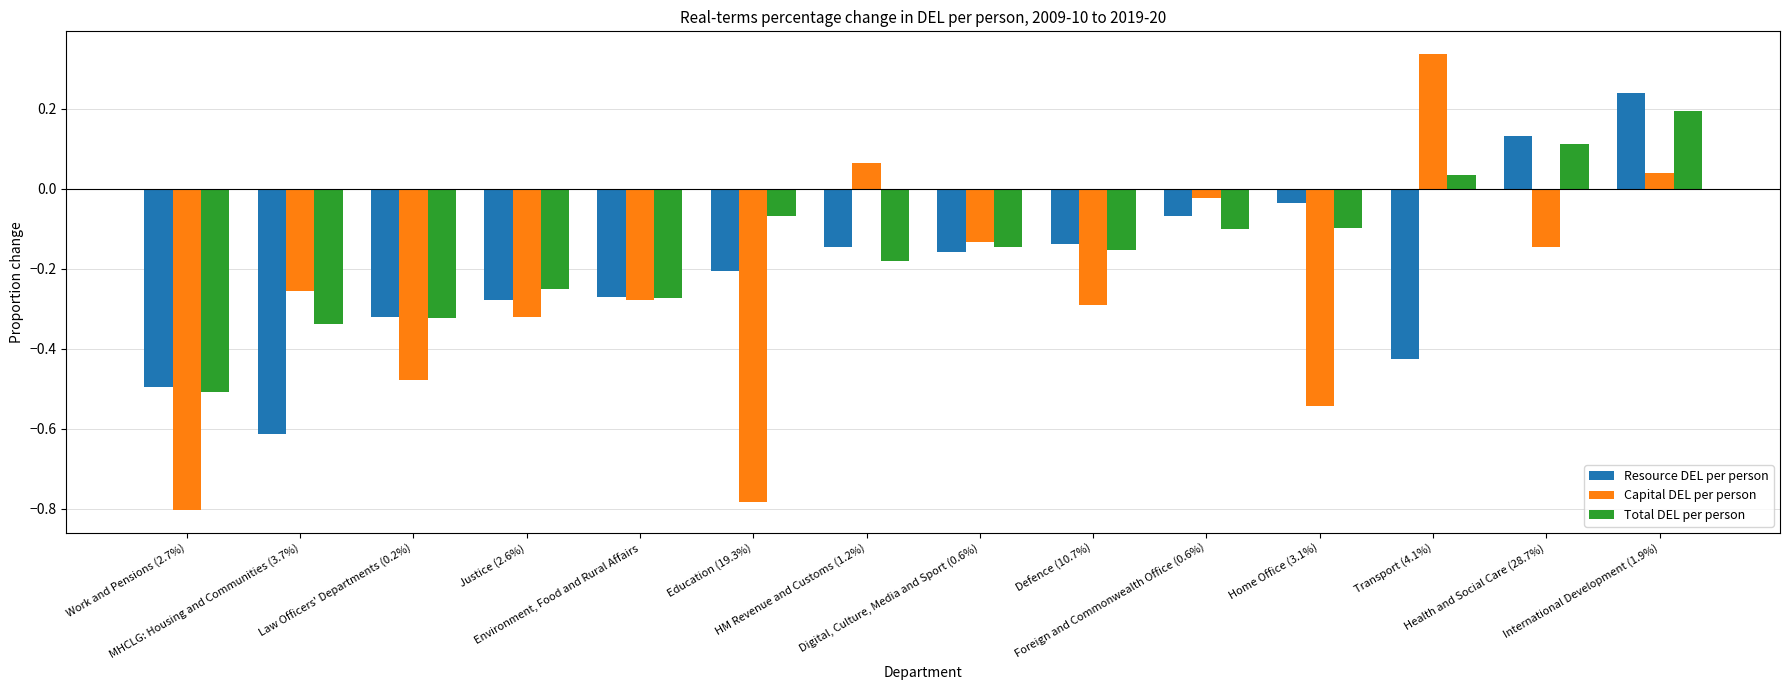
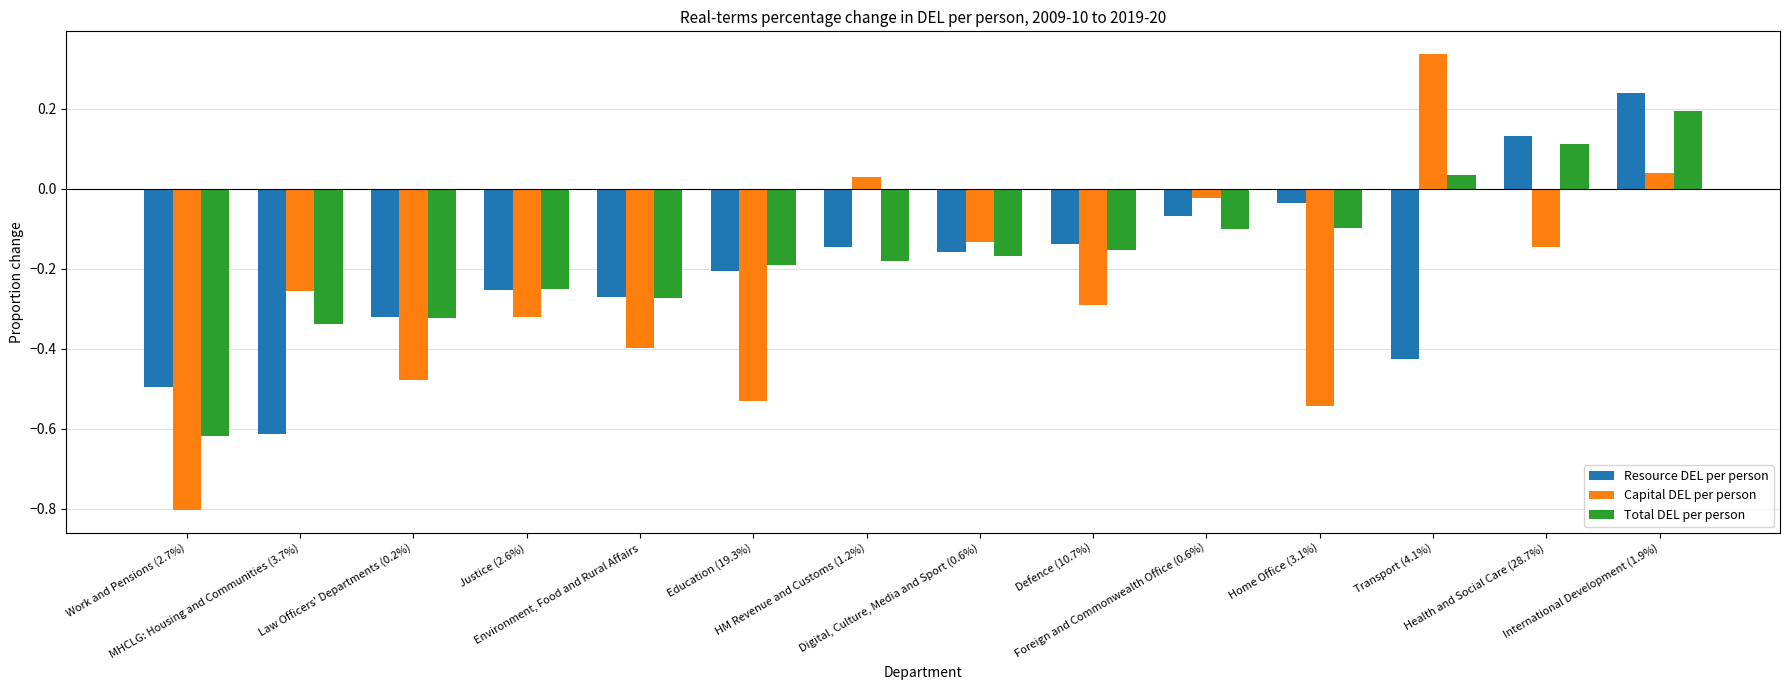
  {
    "Resource DEL per person": {
      "Work and Pensions (2.7%)": -0.50,
      "MHCLG: Housing and Communities (3.7%)": -0.61,
      "Law Officers' Departments (0.2%)": -0.32,
-     "Justice (2.6%)": -0.28,
+     "Justice (2.6%)": -0.25,
      "Environment, Food and Rural Affairs": -0.27,
      "Education (19.3%)": -0.20,
      "HM Revenue and Customs (1.2%)": -0.15,
      "Digital, Culture, Media and Sport (0.6%)": -0.16,
      "Defence (10.7%)": -0.14,
      "Foreign and Commonwealth Office (0.6%)": -0.07,
      "Home Office (3.1%)": -0.04,
      "Transport (4.1%)": -0.43,
      "Health and Social Care (28.7%)": 0.13,
      "International Development (1.9%)": 0.24
    },
    "Capital DEL per person": {
      "Work and Pensions (2.7%)": -0.80,
      "MHCLG: Housing and Communities (3.7%)": -0.26,
      "Law Officers' Departments (0.2%)": -0.48,
      "Justice (2.6%)": -0.32,
-     "Environment, Food and Rural Affairs": -0.28,
-     "Education (19.3%)": -0.78,
-     "HM Revenue and Customs (1.2%)": 0.06,
+     "Environment, Food and Rural Affairs": -0.40,
+     "Education (19.3%)": -0.53,
+     "HM Revenue and Customs (1.2%)": 0.03,
      "Digital, Culture, Media and Sport (0.6%)": -0.13,
      "Defence (10.7%)": -0.29,
      "Foreign and Commonwealth Office (0.6%)": -0.02,
      "Home Office (3.1%)": -0.54,
      "Transport (4.1%)": 0.34,
      "Health and Social Care (28.7%)": -0.15,
      "International Development (1.9%)": 0.04
    },
    "Total DEL per person": {
-     "Work and Pensions (2.7%)": -0.51,
+     "Work and Pensions (2.7%)": -0.62,
      "MHCLG: Housing and Communities (3.7%)": -0.34,
      "Law Officers' Departments (0.2%)": -0.32,
      "Justice (2.6%)": -0.25,
      "Environment, Food and Rural Affairs": -0.27,
-     "Education (19.3%)": -0.07,
+     "Education (19.3%)": -0.19,
      "HM Revenue and Customs (1.2%)": -0.18,
-     "Digital, Culture, Media and Sport (0.6%)": -0.15,
+     "Digital, Culture, Media and Sport (0.6%)": -0.17,
      "Defence (10.7%)": -0.15,
      "Foreign and Commonwealth Office (0.6%)": -0.10,
      "Home Office (3.1%)": -0.10,
      "Transport (4.1%)": 0.03,
      "Health and Social Care (28.7%)": 0.11,
      "International Development (1.9%)": 0.19
    }
  }
